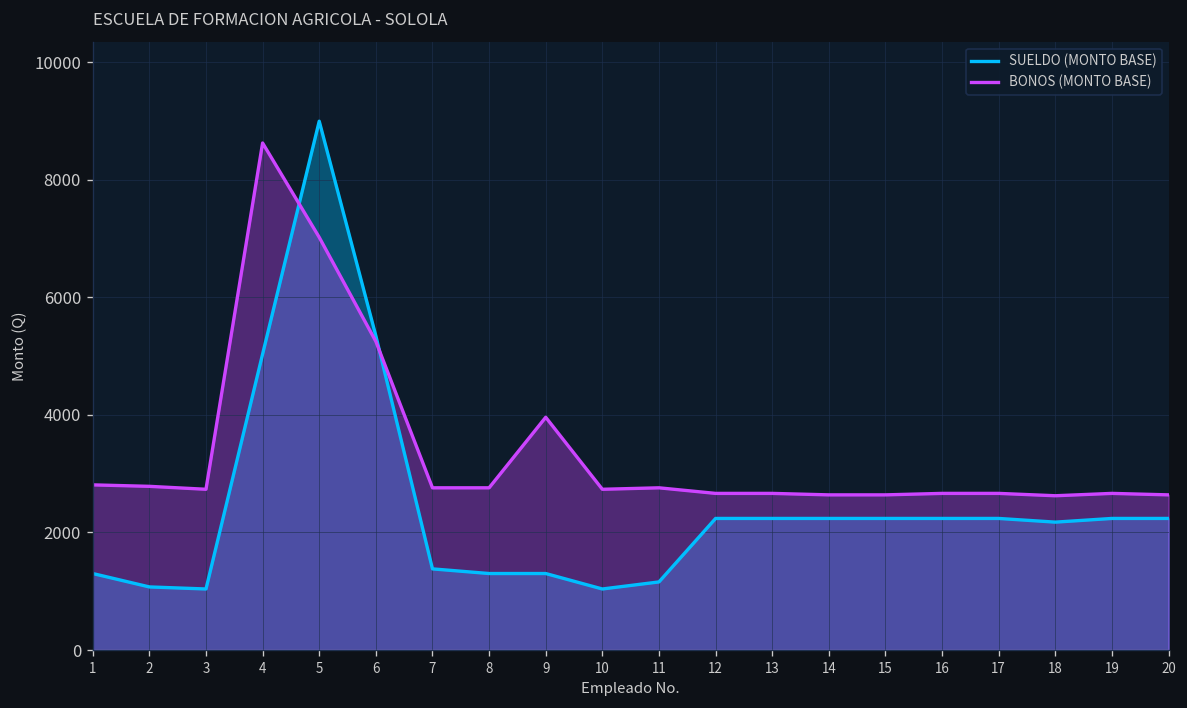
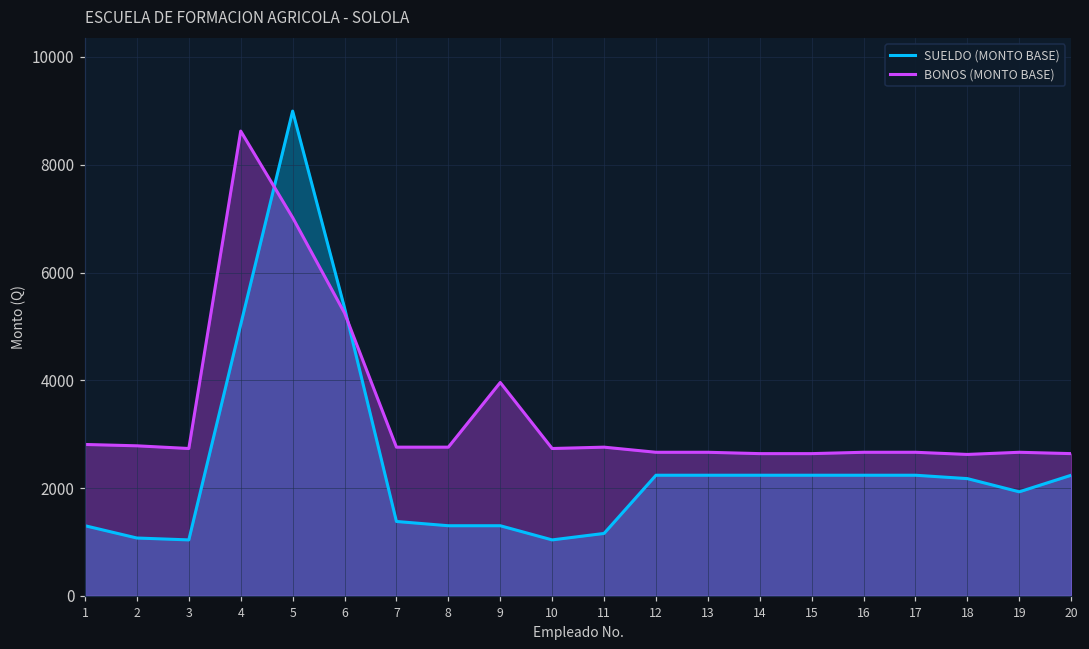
  {
    "SUELDO (MONTO BASE)": {
      "1": 1300,
      "2": 1100,
      "3": 1000,
      "4": 5000,
      "5": 9000,
      "6": 5300,
      "7": 1400,
      "8": 1300,
      "9": 1300,
      "10": 1000,
      "11": 1200,
      "12": 2200,
      "13": 2200,
      "14": 2200,
      "15": 2200,
      "16": 2200,
      "17": 2200,
      "18": 2200,
-     "19": 2200,
+     "19": 1900,
      "20": 2200
    },
    "BONOS (MONTO BASE)": {
      "1": 2800,
      "2": 2800,
      "3": 2700,
      "4": 8600,
      "5": 7000,
      "6": 5300,
      "7": 2800,
      "8": 2800,
      "9": 4000,
      "10": 2700,
      "11": 2800,
      "12": 2700,
      "13": 2700,
      "14": 2600,
      "15": 2600,
      "16": 2700,
      "17": 2700,
      "18": 2600,
      "19": 2700,
      "20": 2600
    }
  }
